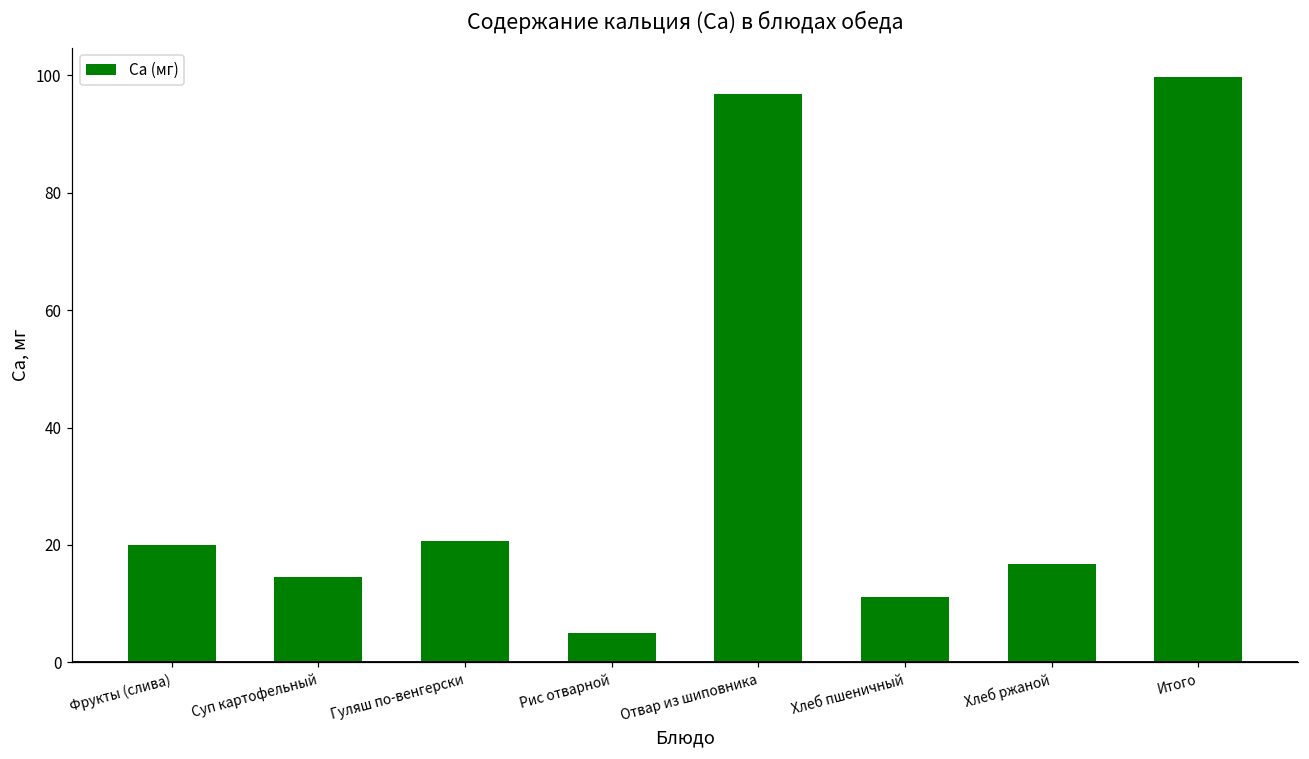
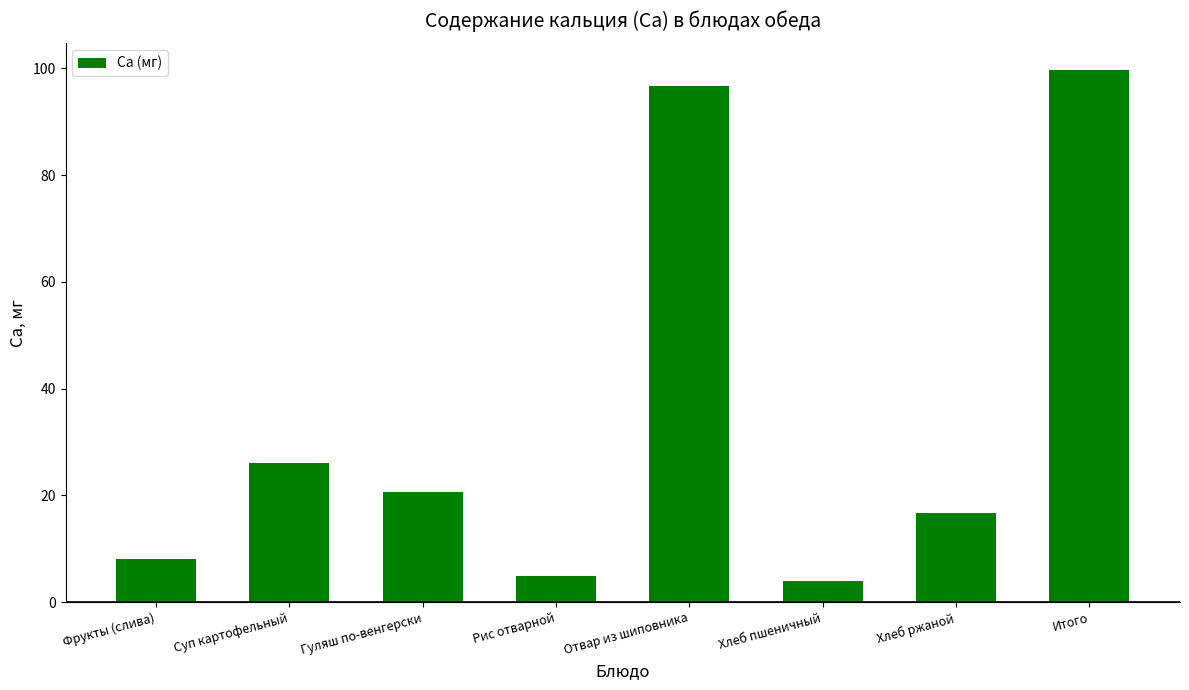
  {
-   "Фрукты (слива)": 20,
-   "Суп картофельный": 15,
+   "Фрукты (слива)": 8,
+   "Суп картофельный": 26,
    "Гуляш по-венгерски": 21,
    "Рис отварной": 5,
    "Отвар из шиповника": 97,
-   "Хлеб пшеничный": 11,
+   "Хлеб пшеничный": 4,
    "Хлеб ржаной": 17,
    "Итого": 100
  }
